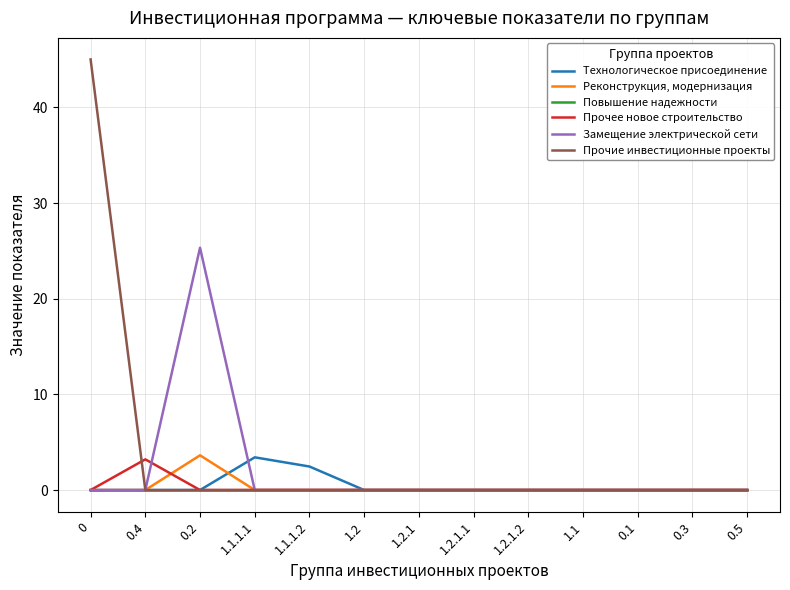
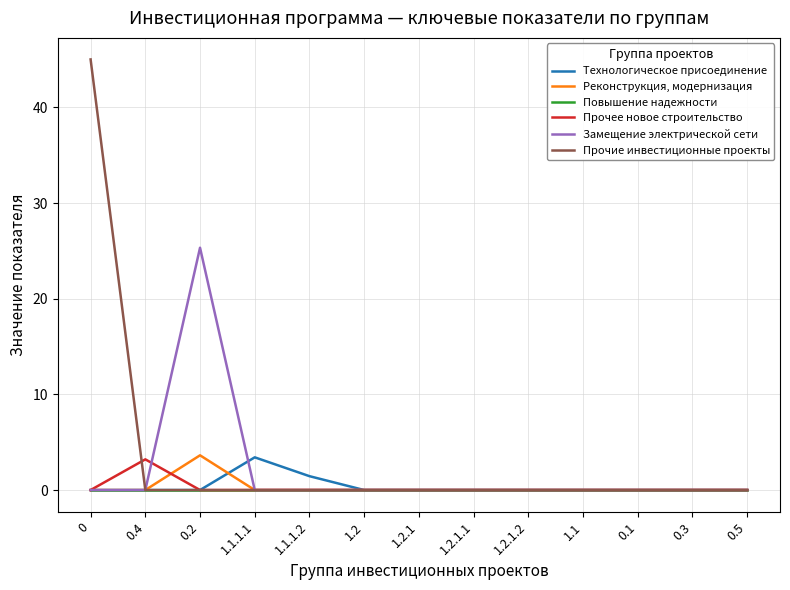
  {
    "Технологическое присоединение": {
      "1.1.1.1": 3,
-     "1.1.1.2": 2
+     "1.1.1.2": 1
    },
    "Реконструкция, модернизация": {
      "0.2": 4
    },
    "Прочее новое строительство": {
      "0.4": 3
    },
    "Замещение электрической сети": {
      "0.2": 25
    },
    "Прочие инвестиционные проекты": {
      "0": 45
    }
  }
